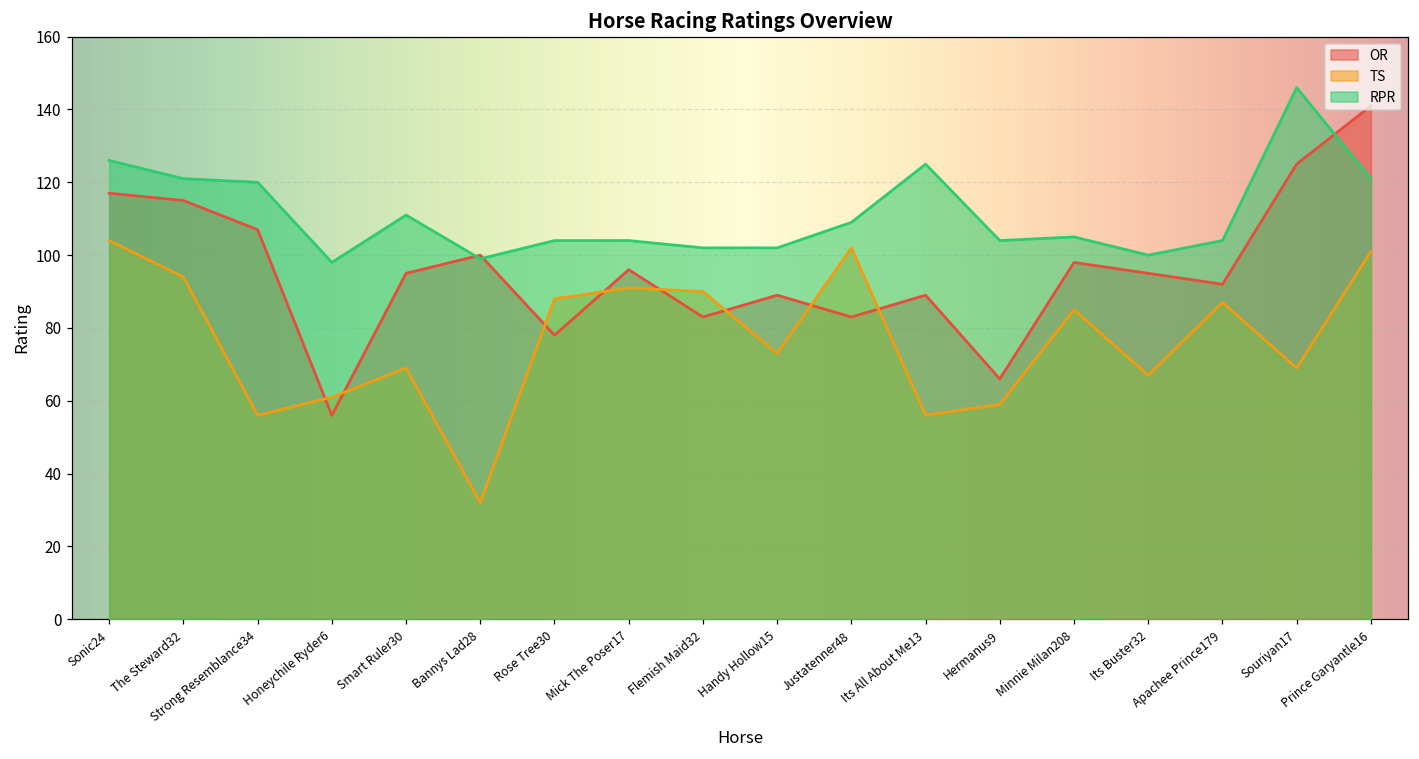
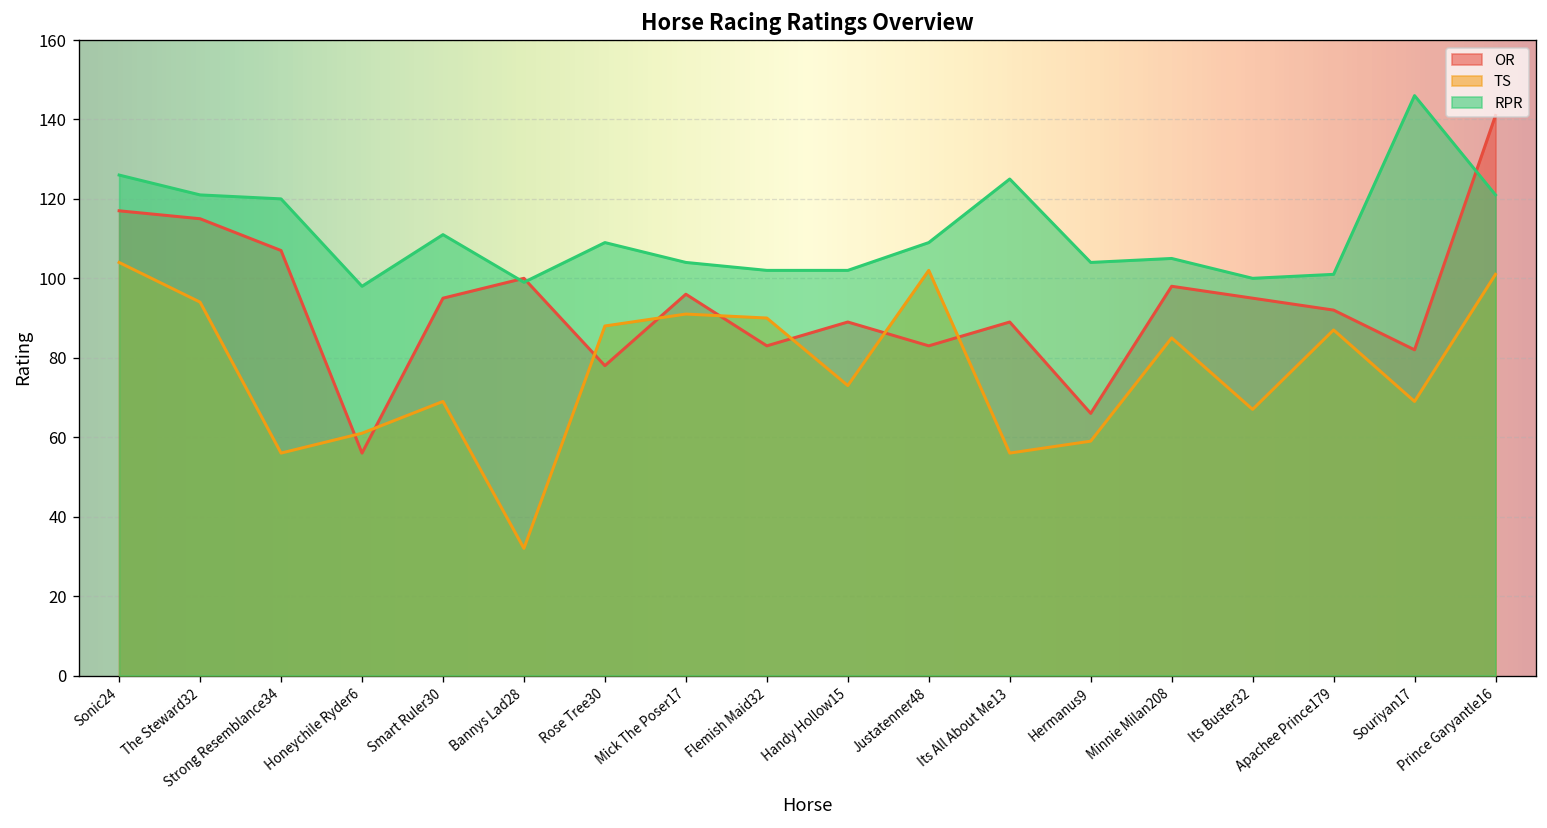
  {
    "OR": {
      "Sonic24": 117,
      "The Steward32": 115,
      "Strong Resemblance34": 107,
      "Honeychile Ryder6": 56,
      "Smart Ruler30": 95,
      "Bannys Lad28": 100,
      "Rose Tree30": 78,
      "Mick The Poser17": 96,
      "Flemish Maid32": 83,
      "Handy Hollow15": 89,
      "Justatenner48": 83,
      "Its All About Me13": 89,
      "Hermanus9": 66,
      "Minnie Milan208": 98,
      "Its Buster32": 95,
      "Apachee Prince179": 92,
-     "Souriyan17": 125
+     "Souriyan17": 82
    },
    "TS": {
      "Sonic24": 104,
      "The Steward32": 94,
      "Strong Resemblance34": 56,
      "Honeychile Ryder6": 61,
      "Smart Ruler30": 69,
      "Bannys Lad28": 32,
      "Rose Tree30": 88,
      "Mick The Poser17": 91,
      "Flemish Maid32": 90,
      "Handy Hollow15": 73,
      "Justatenner48": 102,
      "Its All About Me13": 56,
      "Hermanus9": 59,
      "Minnie Milan208": 85,
      "Its Buster32": 67,
      "Apachee Prince179": 87,
      "Souriyan17": 69,
      "Prince Garyantle16": 101
    },
    "RPR": {
      "Sonic24": 126,
      "The Steward32": 121,
      "Strong Resemblance34": 120,
      "Honeychile Ryder6": 98,
      "Smart Ruler30": 111,
      "Bannys Lad28": 99,
-     "Rose Tree30": 104,
+     "Rose Tree30": 109,
      "Mick The Poser17": 104,
      "Flemish Maid32": 102,
      "Handy Hollow15": 102,
      "Justatenner48": 109,
      "Its All About Me13": 125,
      "Hermanus9": 104,
      "Minnie Milan208": 105,
      "Its Buster32": 100,
-     "Apachee Prince179": 104,
+     "Apachee Prince179": 101,
      "Souriyan17": 146,
      "Prince Garyantle16": 121
    }
  }
